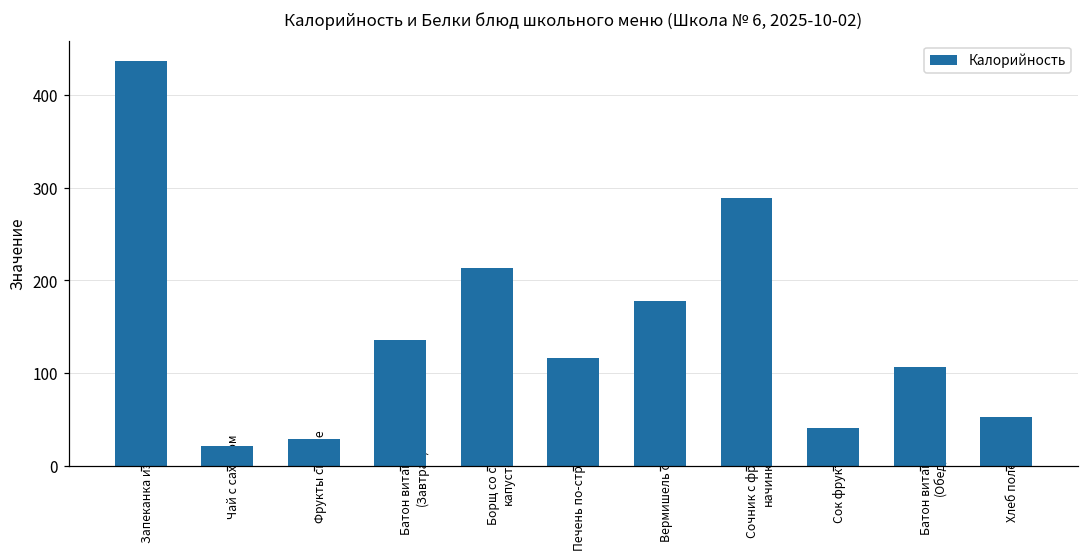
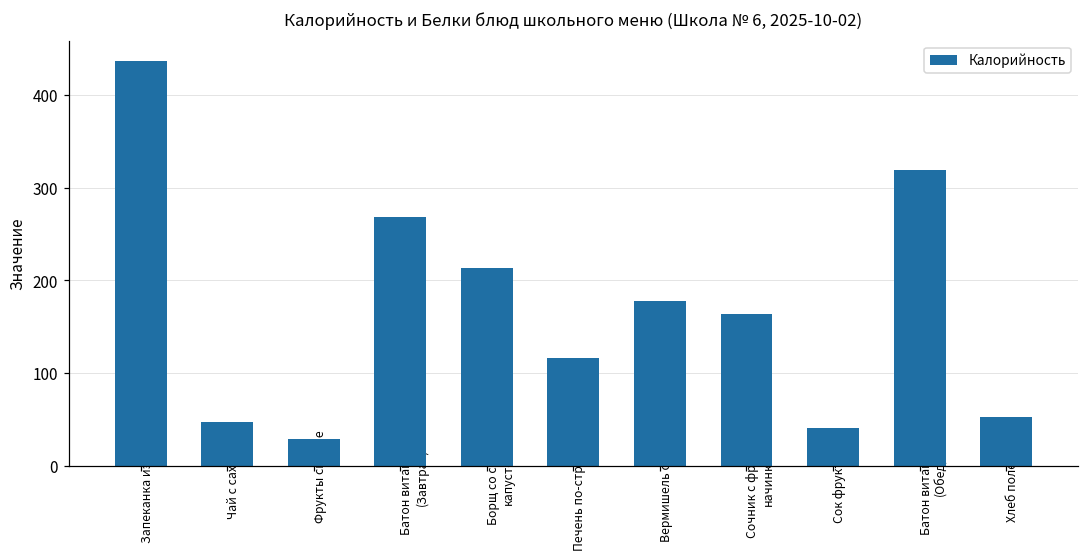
  {
    "Запеканка из творога": 440,
-   "Чай с сахаром": 20,
+   "Чай с сахаром": 50,
    "Фрукты свежие": 30,
-   "Батон витаминный (Завтрак)": 140,
+   "Батон витаминный (Завтрак)": 270,
    "Борщ со свежей капустой": 210,
    "Печень по-строгановски": 120,
    "Вермишель отварная": 180,
-   "Сочник с фруктовой начинкой": 290,
+   "Сочник с фруктовой начинкой": 160,
    "Сок фруктовый": 40,
-   "Батон витаминный (Обед)": 110,
+   "Батон витаминный (Обед)": 320,
    "Хлеб полезный": 50
  }
